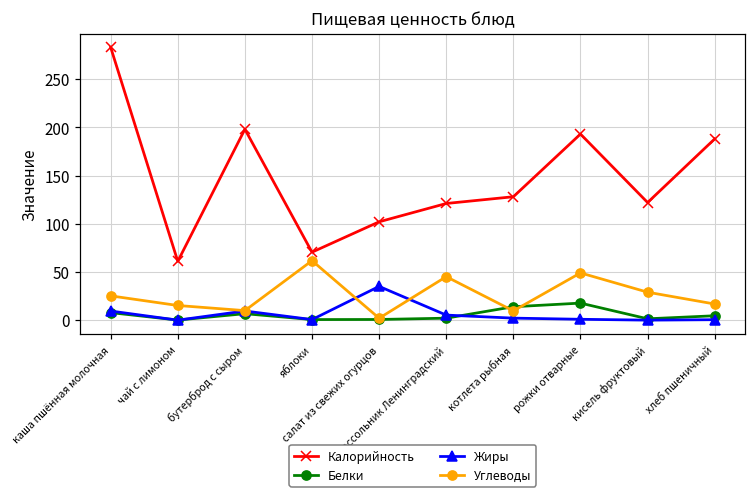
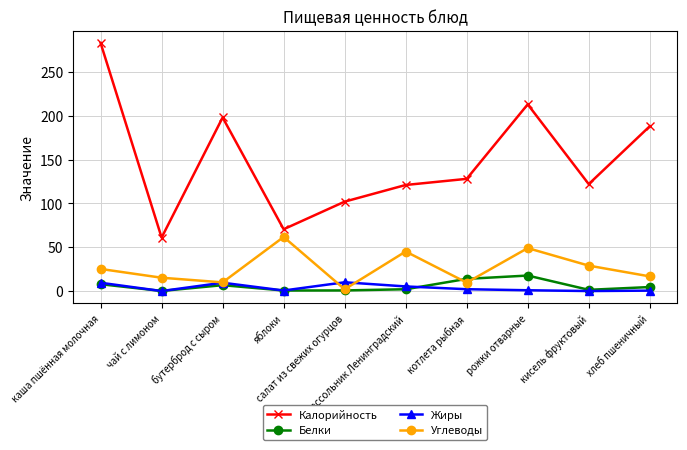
  {
    "Калорийность": {
      "каша пшённая молочная": 280,
      "чай с лимоном": 60,
      "бутерброд с сыром": 200,
      "яблоки": 70,
      "салат из свежих огурцов": 100,
      "рассольник Ленинградский": 120,
      "котлета рыбная": 130,
-     "рожки отварные": 190,
+     "рожки отварные": 210,
      "кисель фруктовый": 120,
      "хлеб пшеничный": 190
    },
    "Белки": {
      "рассольник Ленинградский": 0,
      "котлета рыбная": 10,
      "рожки отварные": 20,
      "хлеб пшеничный": 0
    },
    "Жиры": {
-     "салат из свежих огурцов": 40,
+     "салат из свежих огурцов": 10,
      "рассольник Ленинградский": 10,
      "котлета рыбная": 0,
      "рожки отварные": 0,
      "хлеб пшеничный": 0
    },
    "Углеводы": {
      "каша пшённая молочная": 30,
      "чай с лимоном": 20,
      "яблоки": 60,
      "рассольник Ленинградский": 50,
      "котлета рыбная": 10,
      "рожки отварные": 50,
      "кисель фруктовый": 30,
      "хлеб пшеничный": 20
    }
  }
